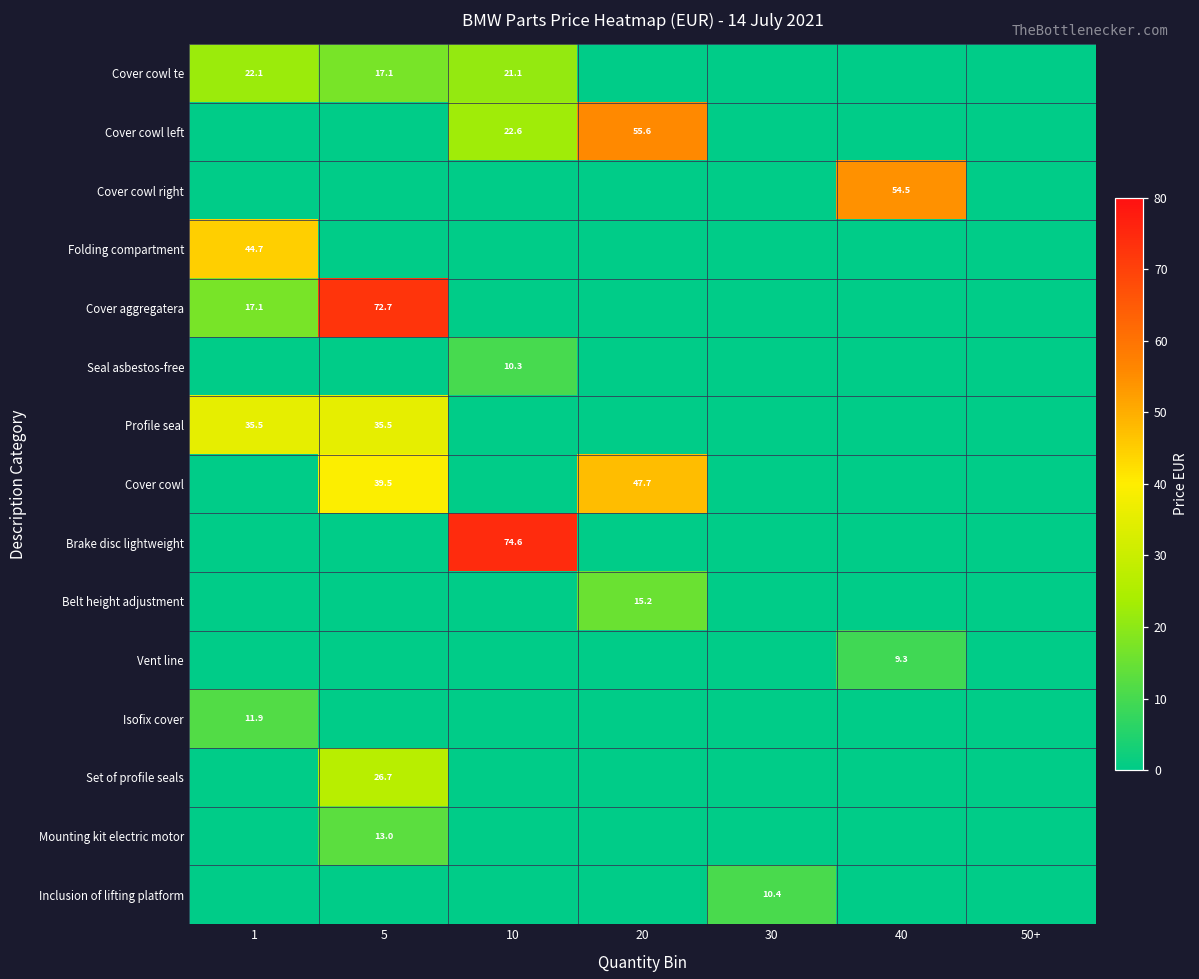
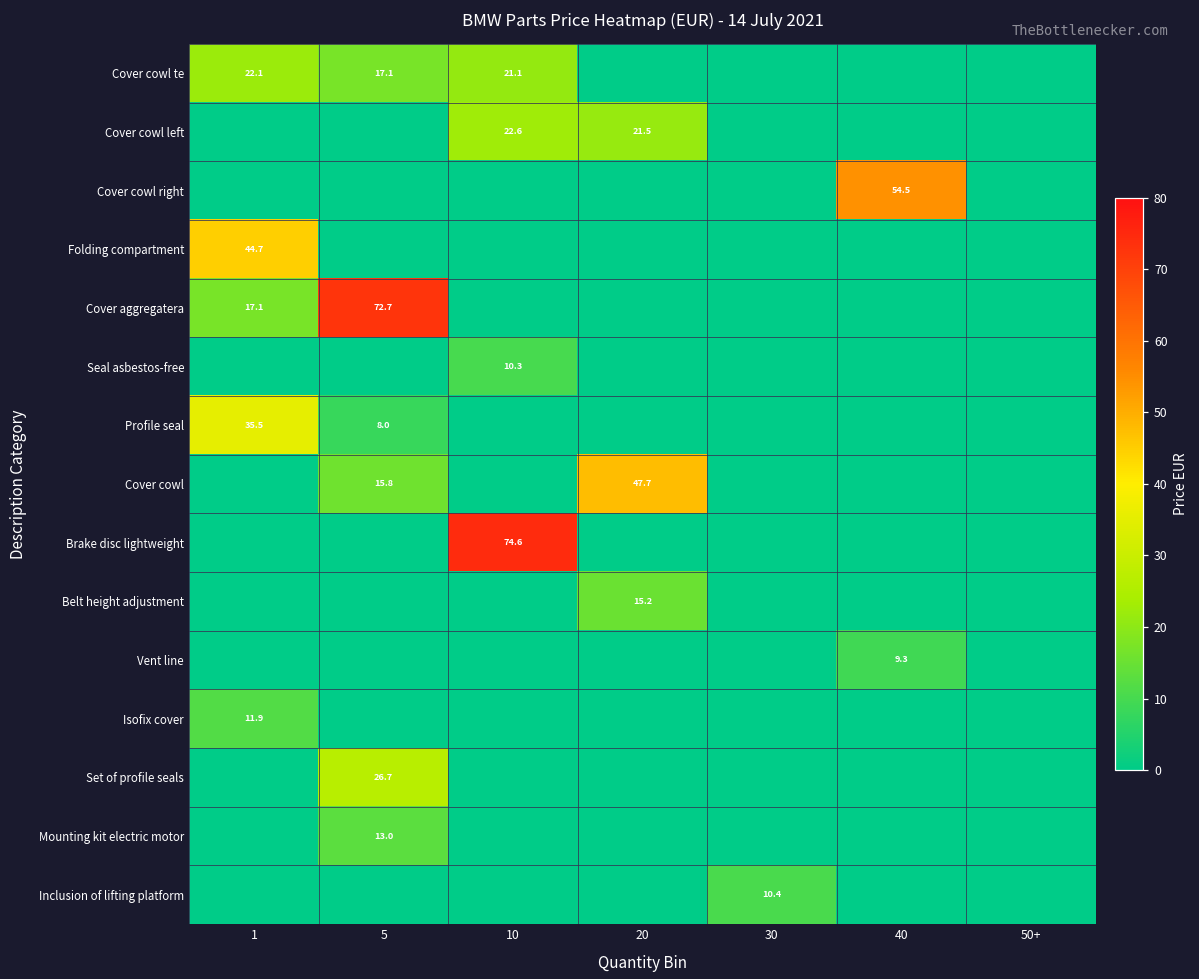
  {
    "Cover cowl te": {
      "1": 22.1,
      "5": 17.1,
      "10": 21.1
    },
    "Cover cowl left": {
      "10": 22.6,
-     "20": 55.6
+     "20": 21.5
    },
    "Cover cowl right": {
      "40": 54.5
    },
    "Folding compartment": {
      "1": 44.7
    },
    "Cover aggregatera": {
      "1": 17.1,
      "5": 72.7
    },
    "Seal asbestos-free": {
      "10": 10.3
    },
    "Profile seal": {
      "1": 35.5,
-     "5": 35.5
+     "5": 8.0
    },
    "Cover cowl": {
-     "5": 39.5,
+     "5": 15.8,
      "20": 47.7
    },
    "Brake disc lightweight": {
      "10": 74.6
    },
    "Belt height adjustment": {
      "20": 15.2
    },
    "Vent line": {
      "40": 9.3
    },
    "Isofix cover": {
      "1": 11.9
    },
    "Set of profile seals": {
      "5": 26.7
    },
    "Mounting kit electric motor": {
      "5": 13.0
    },
    "Inclusion of lifting platform": {
      "30": 10.4
    }
  }
